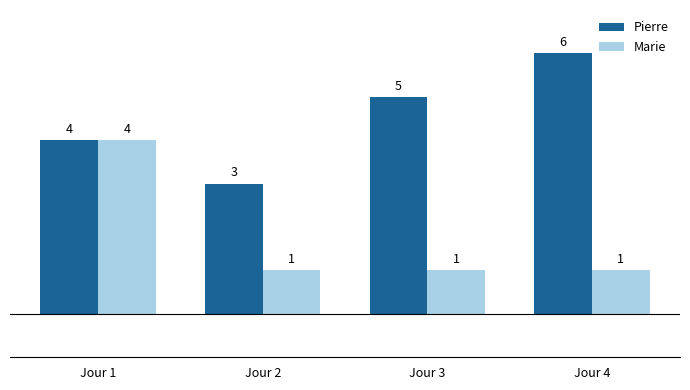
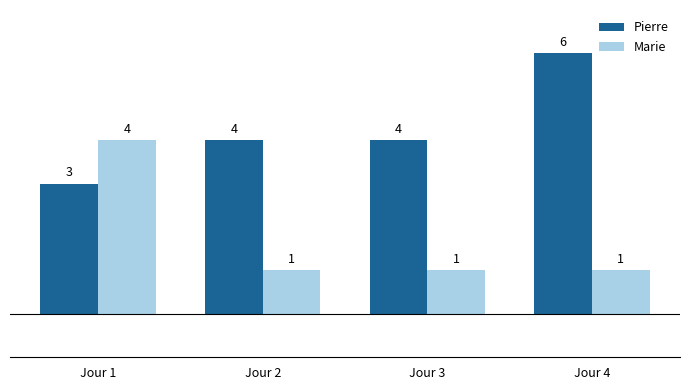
  {
    "Pierre": {
-     "Jour 1": 4,
-     "Jour 2": 3,
-     "Jour 3": 5,
+     "Jour 1": 3,
+     "Jour 2": 4,
+     "Jour 3": 4,
      "Jour 4": 6
    },
    "Marie": {
      "Jour 1": 4,
      "Jour 2": 1,
      "Jour 3": 1,
      "Jour 4": 1
    }
  }
